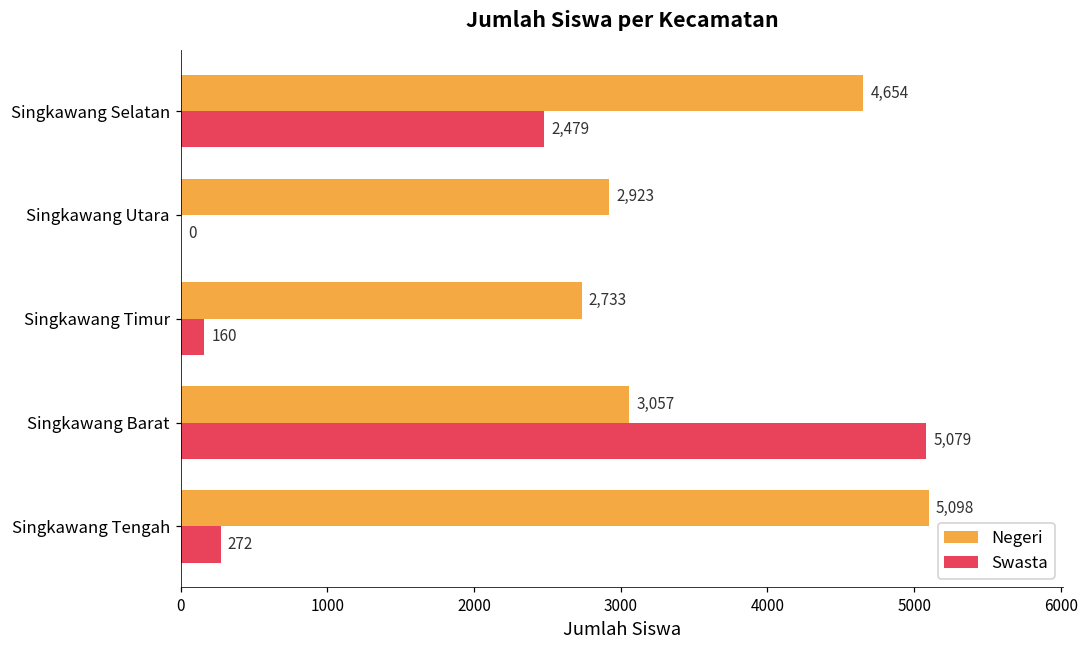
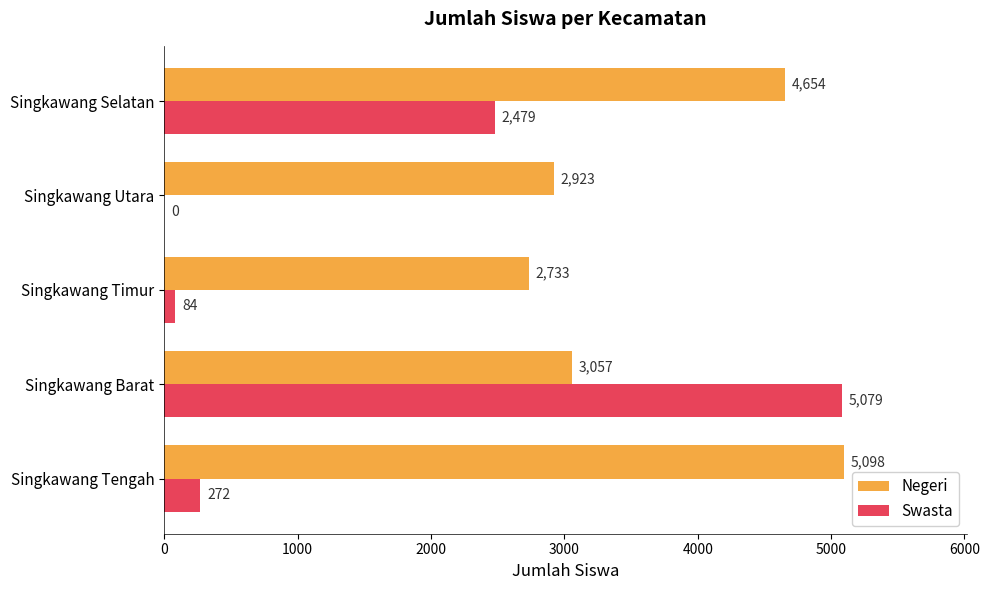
  {
    "Negeri": {
      "Singkawang Selatan": "4,654",
      "Singkawang Utara": "2,923",
      "Singkawang Timur": "2,733",
      "Singkawang Barat": "3,057",
      "Singkawang Tengah": "5,098"
    },
    "Swasta": {
      "Singkawang Selatan": "2,479",
      "Singkawang Utara": "0",
-     "Singkawang Timur": "160",
+     "Singkawang Timur": "84",
      "Singkawang Barat": "5,079",
      "Singkawang Tengah": "272"
    }
  }
